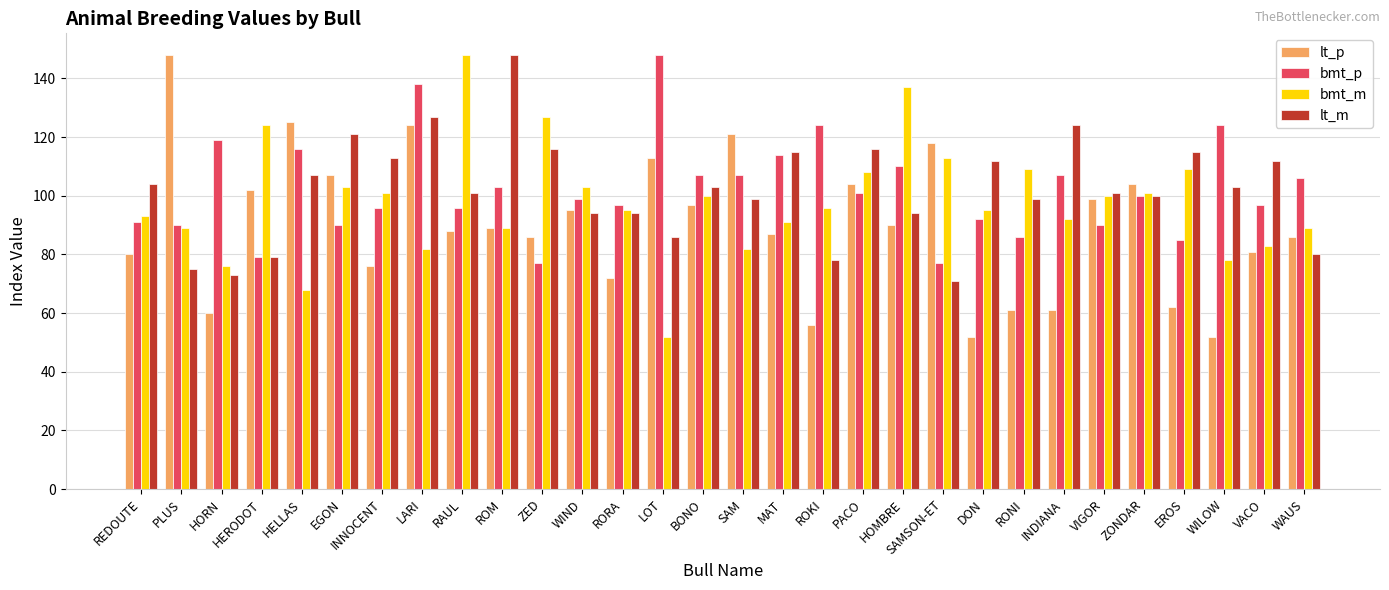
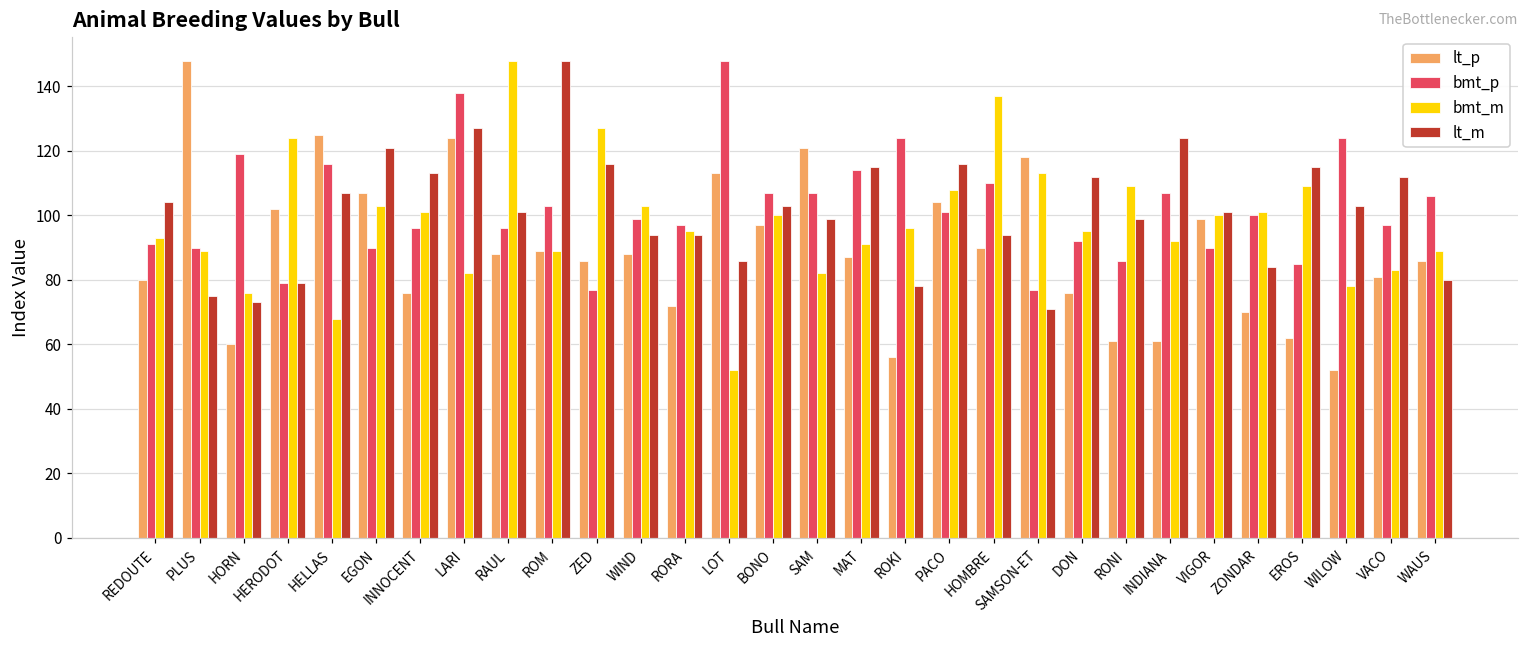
  {
    "lt_p": {
      "REDOUTE": 80,
      "PLUS": 148,
      "HORN": 60,
      "HERODOT": 102,
      "HELLAS": 125,
      "EGON": 107,
      "INNOCENT": 76,
      "LARI": 124,
      "RAUL": 88,
      "ROM": 89,
      "ZED": 86,
-     "WIND": 95,
+     "WIND": 88,
      "RORA": 72,
      "LOT": 113,
      "BONO": 97,
      "SAM": 121,
      "MAT": 87,
      "ROKI": 56,
      "PACO": 104,
      "HOMBRE": 90,
      "SAMSON-ET": 118,
-     "DON": 52,
+     "DON": 76,
      "RONI": 61,
      "INDIANA": 61,
      "VIGOR": 99,
-     "ZONDAR": 104,
+     "ZONDAR": 70,
      "EROS": 62,
      "WILOW": 52,
      "VACO": 81,
      "WAUS": 86
    },
    "bmt_p": {
      "REDOUTE": 91,
      "PLUS": 90,
      "HORN": 119,
      "HERODOT": 79,
      "HELLAS": 116,
      "EGON": 90,
      "INNOCENT": 96,
      "LARI": 138,
      "RAUL": 96,
      "ROM": 103,
      "ZED": 77,
      "WIND": 99,
      "RORA": 97,
      "LOT": 148,
      "BONO": 107,
      "SAM": 107,
      "MAT": 114,
      "ROKI": 124,
      "PACO": 101,
      "HOMBRE": 110,
      "SAMSON-ET": 77,
      "DON": 92,
      "RONI": 86,
      "INDIANA": 107,
      "VIGOR": 90,
      "ZONDAR": 100,
      "EROS": 85,
      "WILOW": 124,
      "VACO": 97,
      "WAUS": 106
    },
    "bmt_m": {
      "REDOUTE": 93,
      "PLUS": 89,
      "HORN": 76,
      "HERODOT": 124,
      "HELLAS": 68,
      "EGON": 103,
      "INNOCENT": 101,
      "LARI": 82,
      "RAUL": 148,
      "ROM": 89,
      "ZED": 127,
      "WIND": 103,
      "RORA": 95,
      "LOT": 52,
      "BONO": 100,
      "SAM": 82,
      "MAT": 91,
      "ROKI": 96,
      "PACO": 108,
      "HOMBRE": 137,
      "SAMSON-ET": 113,
      "DON": 95,
      "RONI": 109,
      "INDIANA": 92,
      "VIGOR": 100,
      "ZONDAR": 101,
      "EROS": 109,
      "WILOW": 78,
      "VACO": 83,
      "WAUS": 89
    },
    "lt_m": {
      "REDOUTE": 104,
      "PLUS": 75,
      "HORN": 73,
      "HERODOT": 79,
      "HELLAS": 107,
      "EGON": 121,
      "INNOCENT": 113,
      "LARI": 127,
      "RAUL": 101,
      "ROM": 148,
      "ZED": 116,
      "WIND": 94,
      "RORA": 94,
      "LOT": 86,
      "BONO": 103,
      "SAM": 99,
      "MAT": 115,
      "ROKI": 78,
      "PACO": 116,
      "HOMBRE": 94,
      "SAMSON-ET": 71,
      "DON": 112,
      "RONI": 99,
      "INDIANA": 124,
      "VIGOR": 101,
-     "ZONDAR": 100,
+     "ZONDAR": 84,
      "EROS": 115,
      "WILOW": 103,
      "VACO": 112,
      "WAUS": 80
    }
  }
